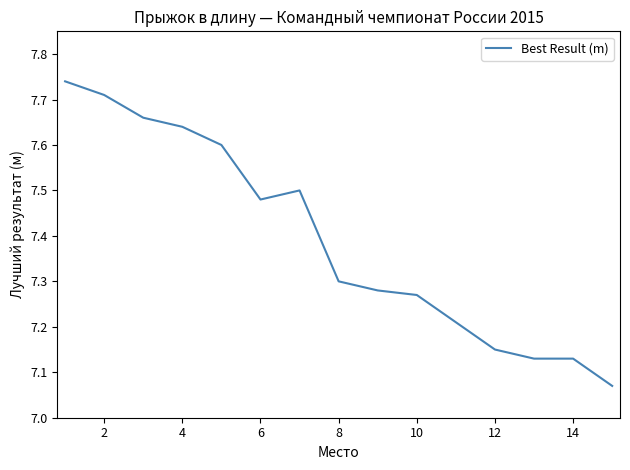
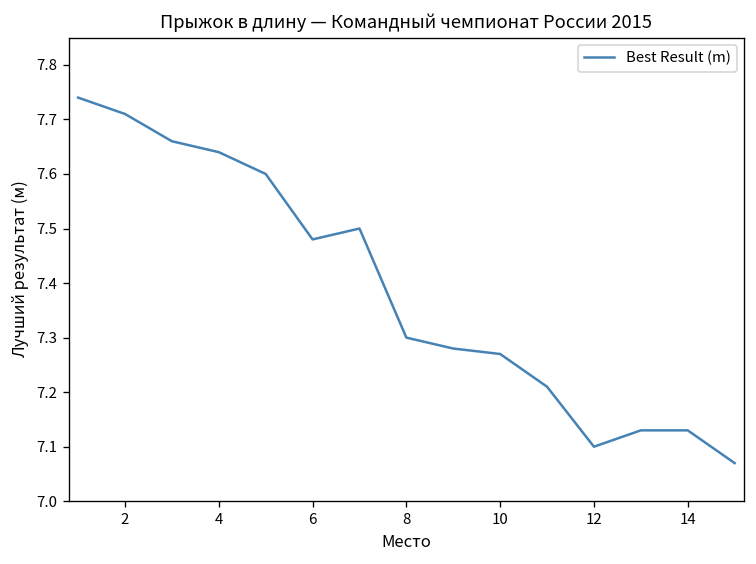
  {
    "2": 7.71,
    "4": 7.64,
    "6": 7.48,
    "8": 7.30,
    "10": 7.27,
-   "12": 7.15,
+   "12": 7.10,
    "14": 7.13
  }
